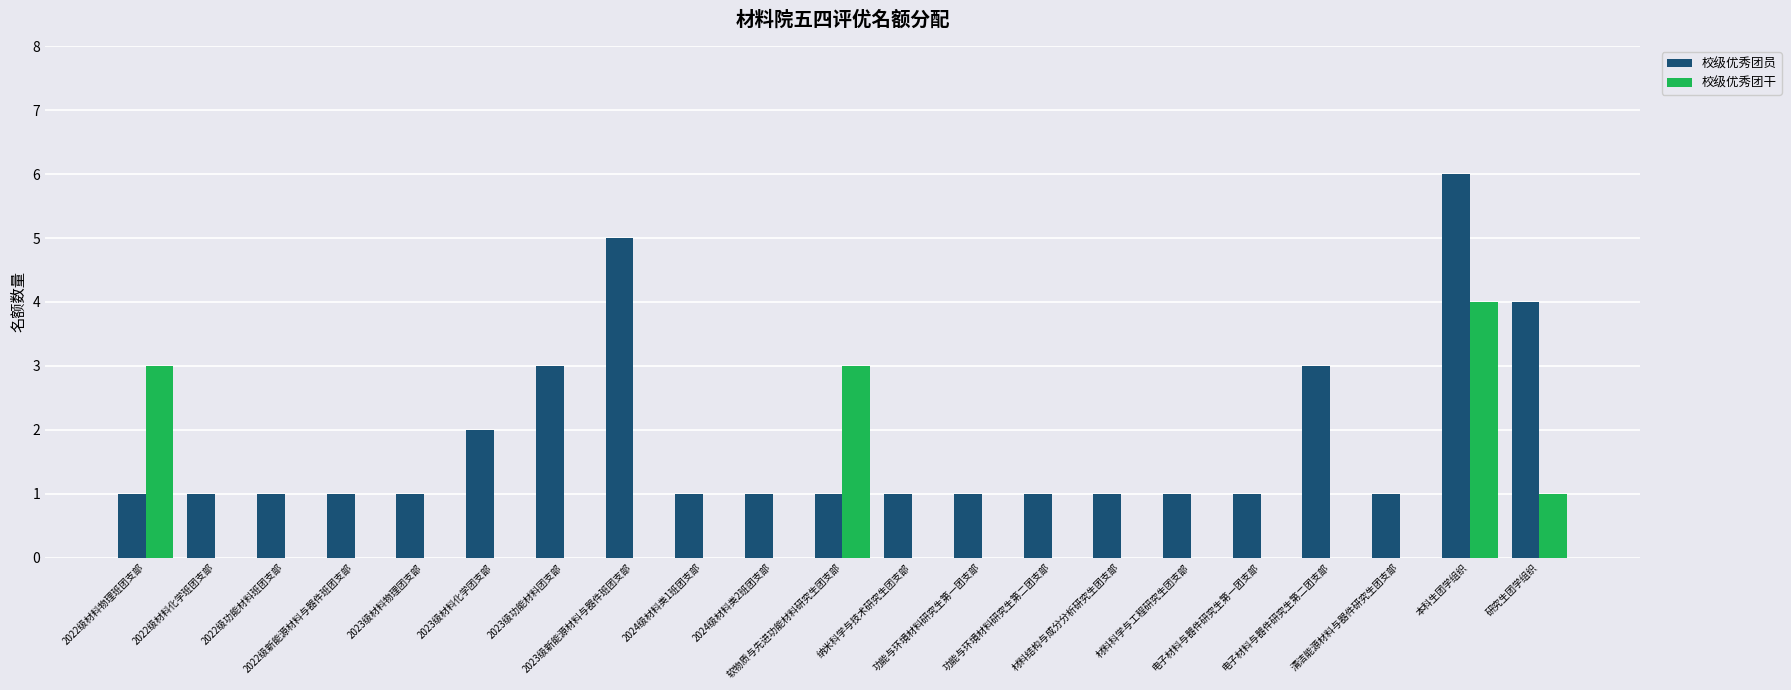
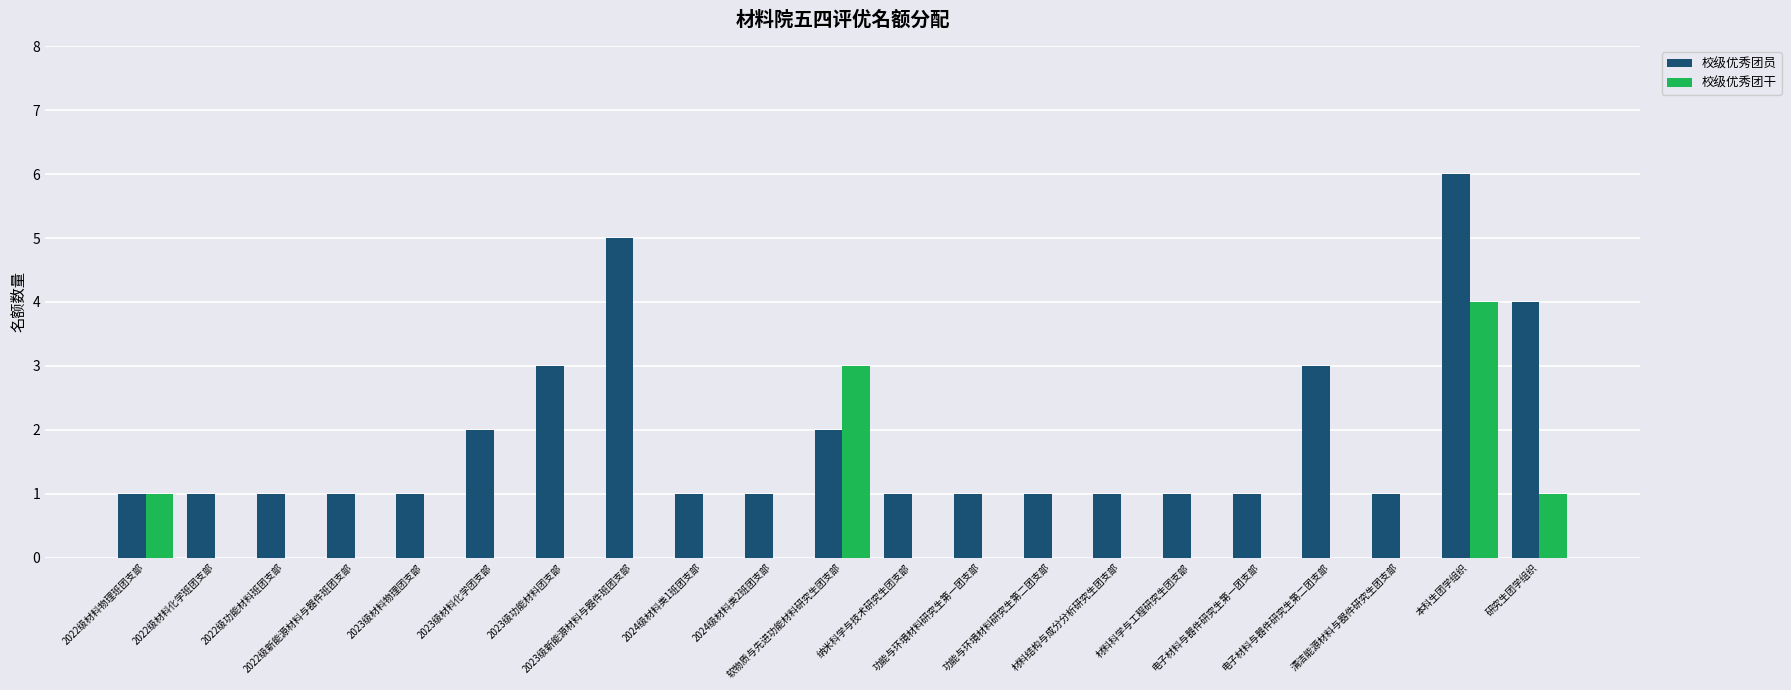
  {
    "校级优秀团员": {
      "2022级材料物理班团支部": 1,
      "2022级材料化学班团支部": 1,
      "2022级功能材料班团支部": 1,
      "2022级新能源材料与器件班团支部": 1,
      "2023级材料物理团支部": 1,
      "2023级材料化学团支部": 2,
      "2023级功能材料团支部": 3,
      "2023级新能源材料与器件班团支部": 5,
      "2024级材料类1班团支部": 1,
      "2024级材料类2班团支部": 1,
-     "软物质与先进功能材料研究生团支部": 1,
+     "软物质与先进功能材料研究生团支部": 2,
      "纳米科学与技术研究生团支部": 1,
      "功能与环境材料研究生第一团支部": 1,
      "功能与环境材料研究生第二团支部": 1,
      "材料结构与成分分析研究生团支部": 1,
      "材料科学与工程研究生团支部": 1,
      "电子材料与器件研究生第一团支部": 1,
      "电子材料与器件研究生第二团支部": 3,
      "清洁能源材料与器件研究生团支部": 1,
      "本科生团学组织": 6,
      "研究生团学组织": 4
    },
    "校级优秀团干": {
-     "2022级材料物理班团支部": 3,
+     "2022级材料物理班团支部": 1,
      "2022级材料化学班团支部": 0,
      "2022级功能材料班团支部": 0,
      "2022级新能源材料与器件班团支部": 0,
      "2023级材料物理团支部": 0,
      "2023级材料化学团支部": 0,
      "2023级功能材料团支部": 0,
      "2023级新能源材料与器件班团支部": 0,
      "2024级材料类1班团支部": 0,
      "2024级材料类2班团支部": 0,
      "软物质与先进功能材料研究生团支部": 3,
      "纳米科学与技术研究生团支部": 0,
      "功能与环境材料研究生第一团支部": 0,
      "功能与环境材料研究生第二团支部": 0,
      "材料结构与成分分析研究生团支部": 0,
      "材料科学与工程研究生团支部": 0,
      "电子材料与器件研究生第一团支部": 0,
      "电子材料与器件研究生第二团支部": 0,
      "清洁能源材料与器件研究生团支部": 0,
      "本科生团学组织": 4,
      "研究生团学组织": 1
    }
  }
